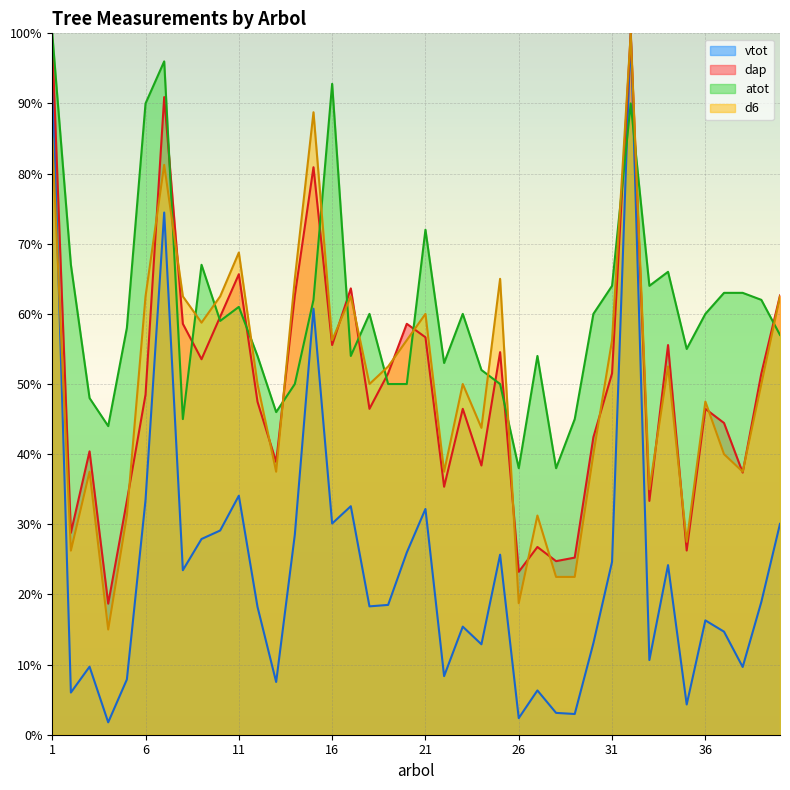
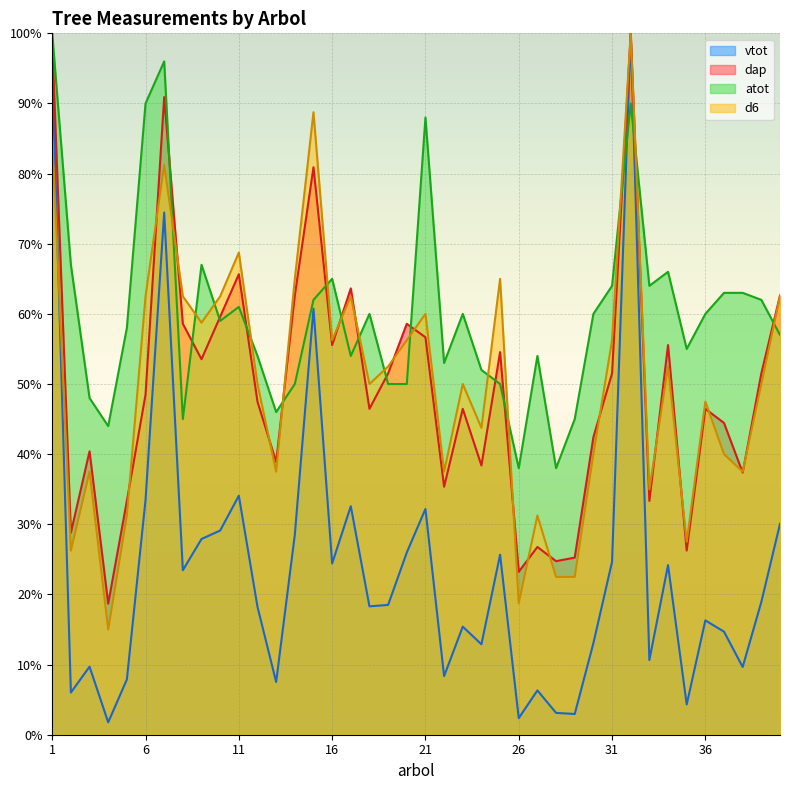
  {
    "vtot": {
      "1": "95%",
      "6": "33%",
      "11": "34%",
-     "16": "30%",
+     "16": "24%",
      "21": "32%",
      "26": "2%",
      "31": "25%",
      "36": "16%"
    },
    "dap": {
      "1": "99%",
      "6": "48%",
      "11": "66%",
      "16": "56%",
      "21": "57%",
      "26": "23%",
      "31": "52%",
      "36": "46%"
    },
    "atot": {
      "1": "100%",
      "6": "90%",
      "11": "61%",
-     "16": "93%",
-     "21": "72%",
+     "16": "65%",
+     "21": "88%",
      "26": "38%",
      "31": "64%",
      "36": "60%"
    },
    "d6": {
      "1": "85%",
      "6": "63%",
      "11": "69%",
      "16": "56%",
      "21": "60%",
      "26": "19%",
      "31": "56%",
      "36": "48%"
    }
  }
